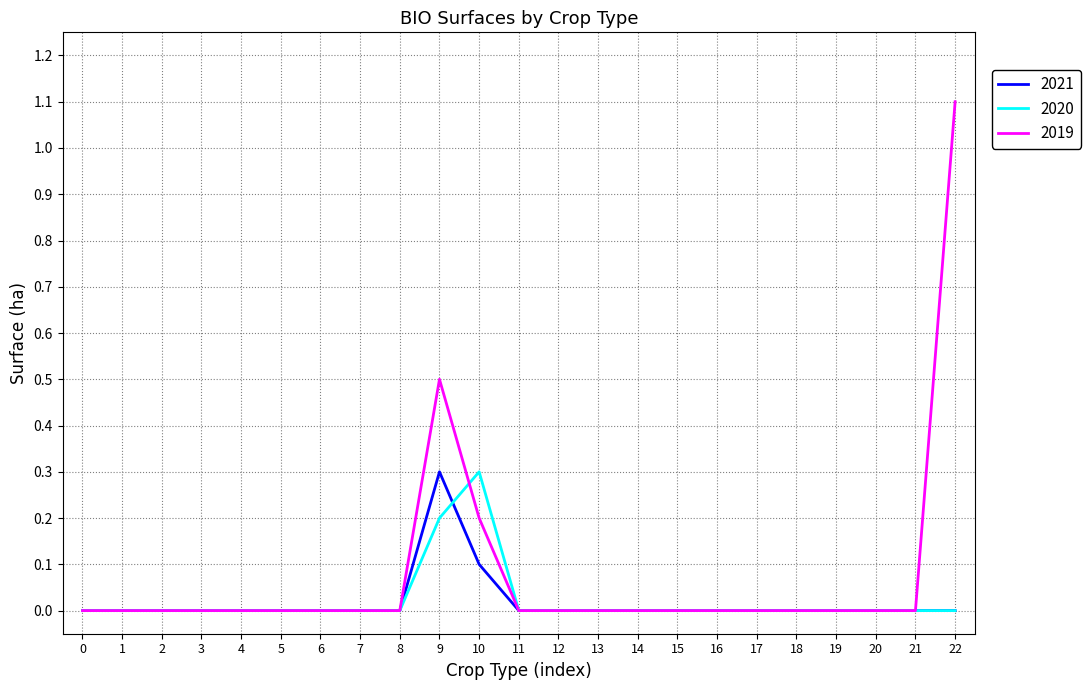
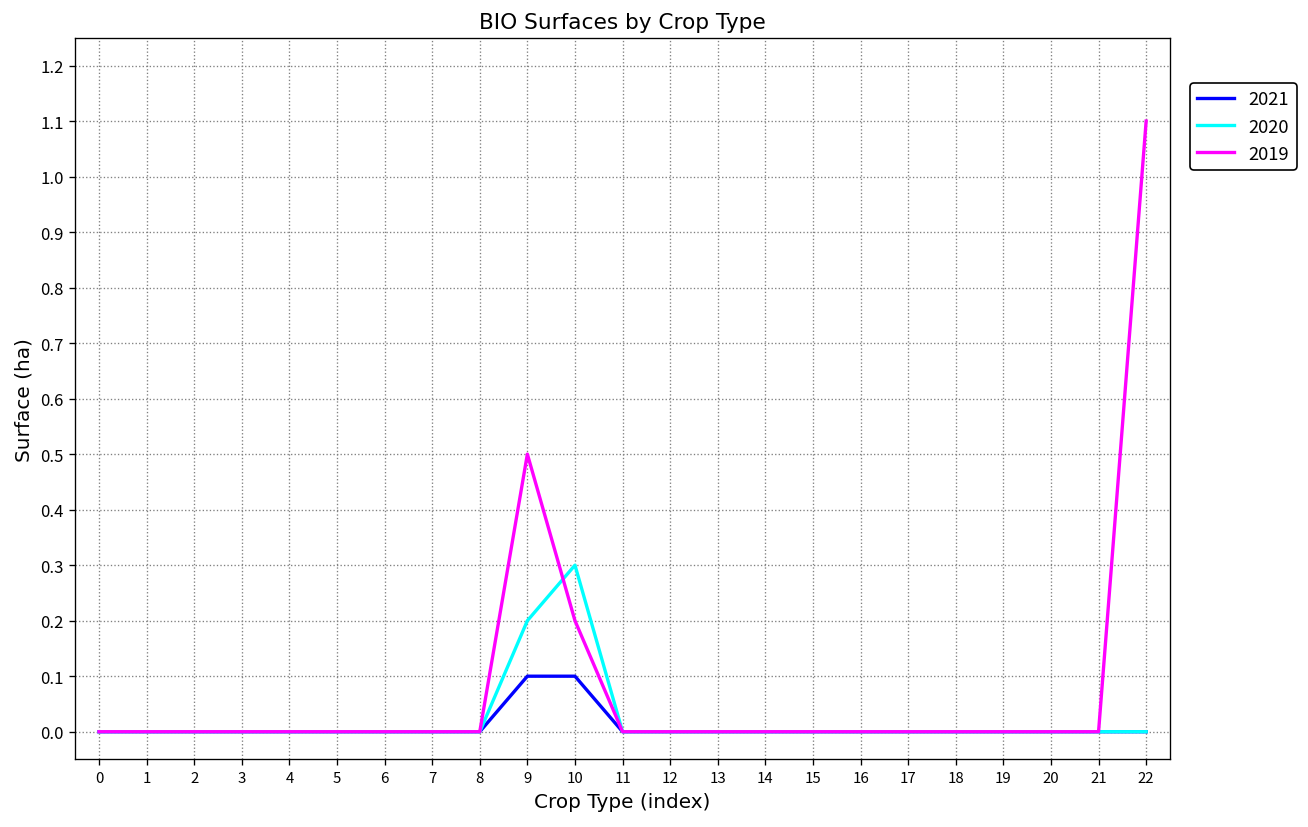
  {
    "2021": {
-     "9": 0.3,
+     "9": 0.1,
      "10": 0.1
    },
    "2020": {
      "9": 0.2,
      "10": 0.3
    },
    "2019": {
      "9": 0.5,
      "10": 0.2,
      "22": 1.1
    }
  }
